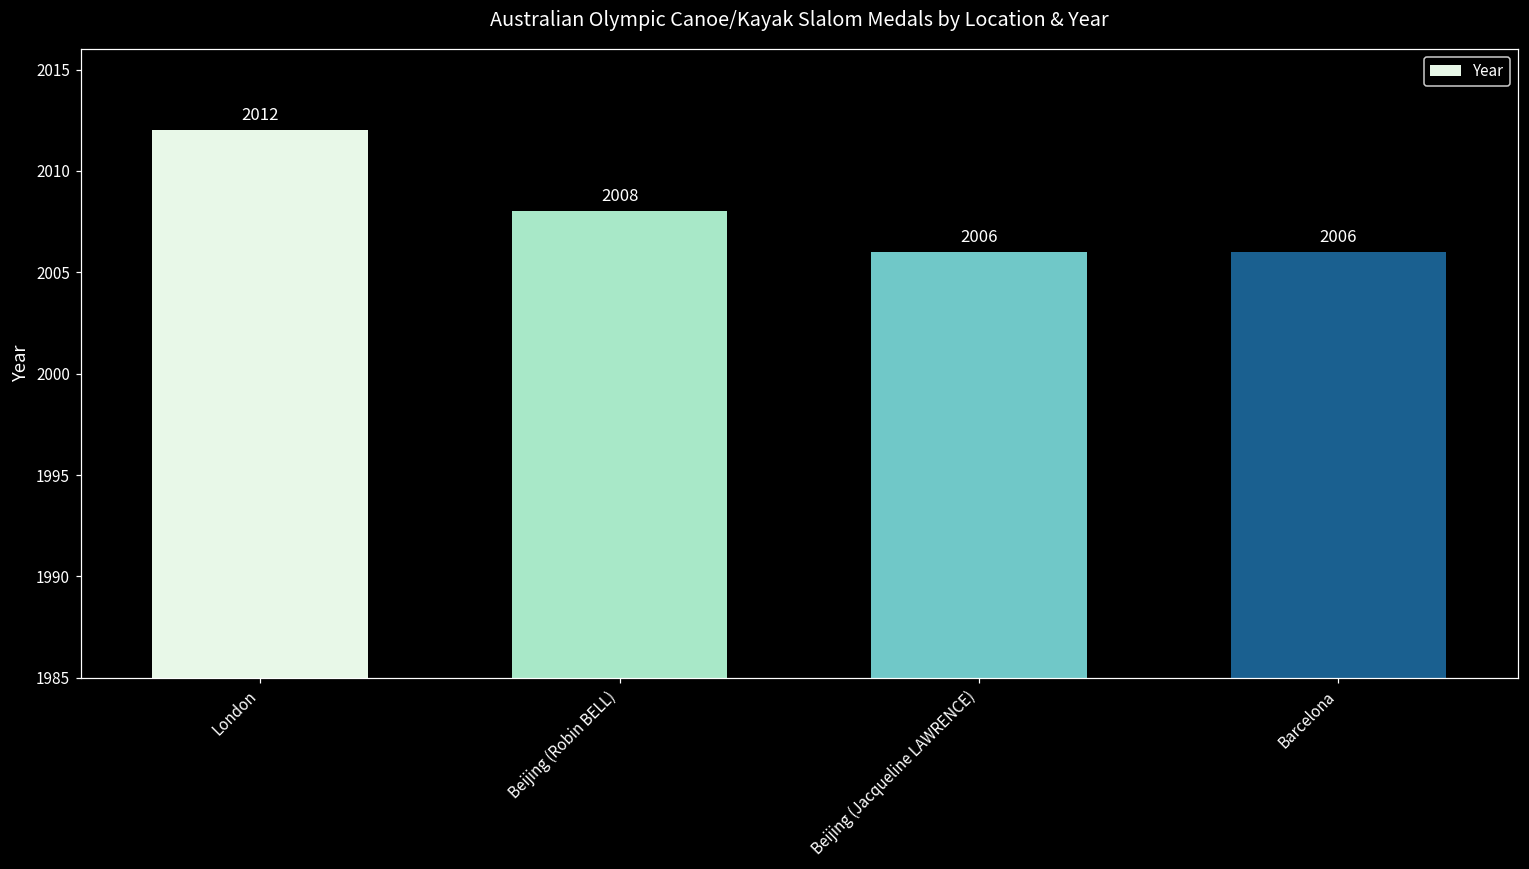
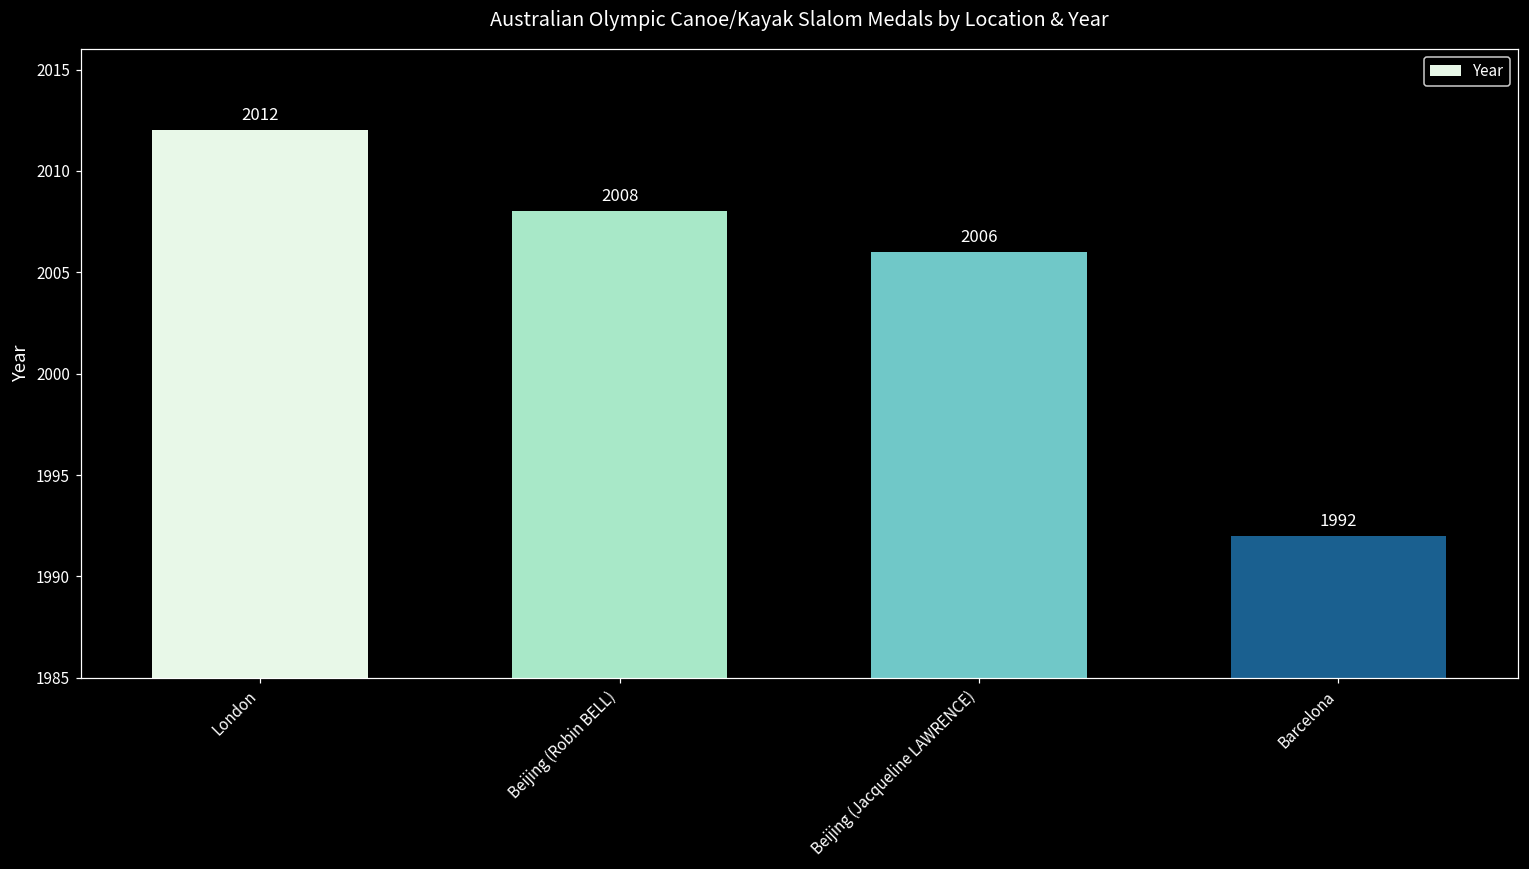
  {
    "London": 2012,
    "Beijing (Robin BELL)": 2008,
    "Beijing (Jacqueline LAWRENCE)": 2006,
-   "Barcelona": 2006
+   "Barcelona": 1992
  }
